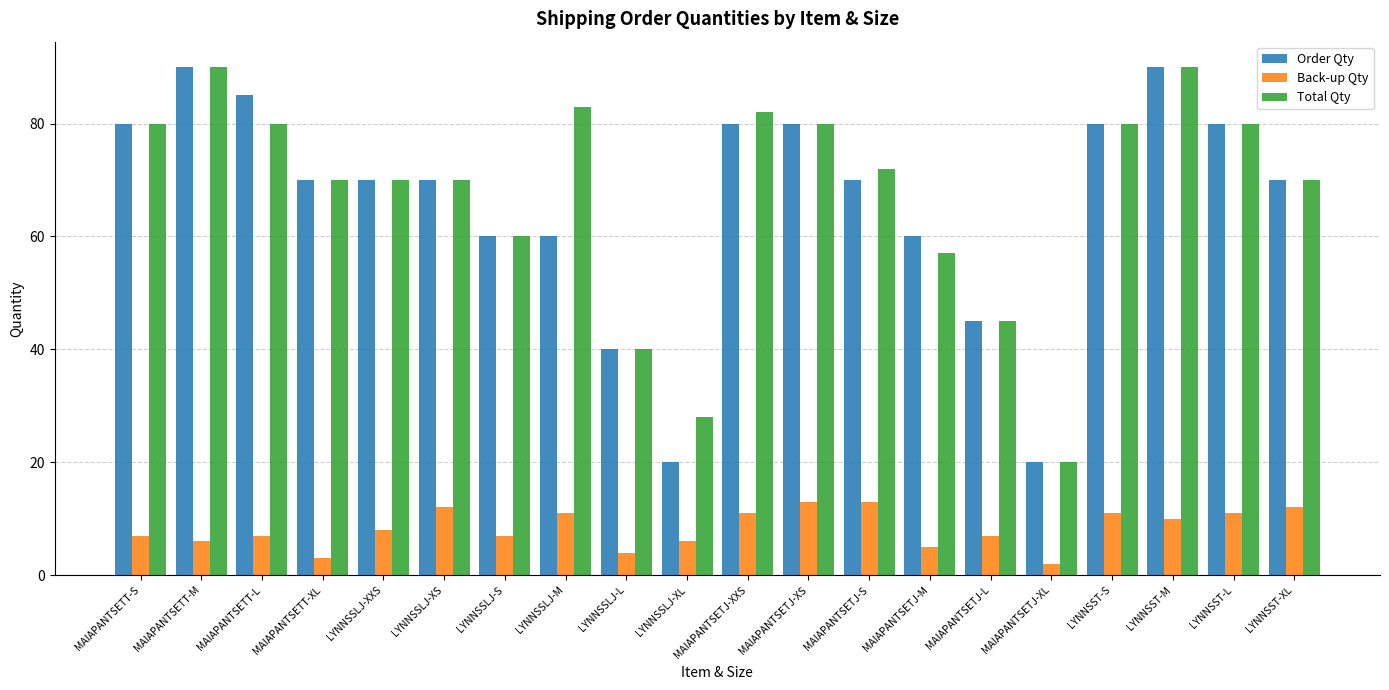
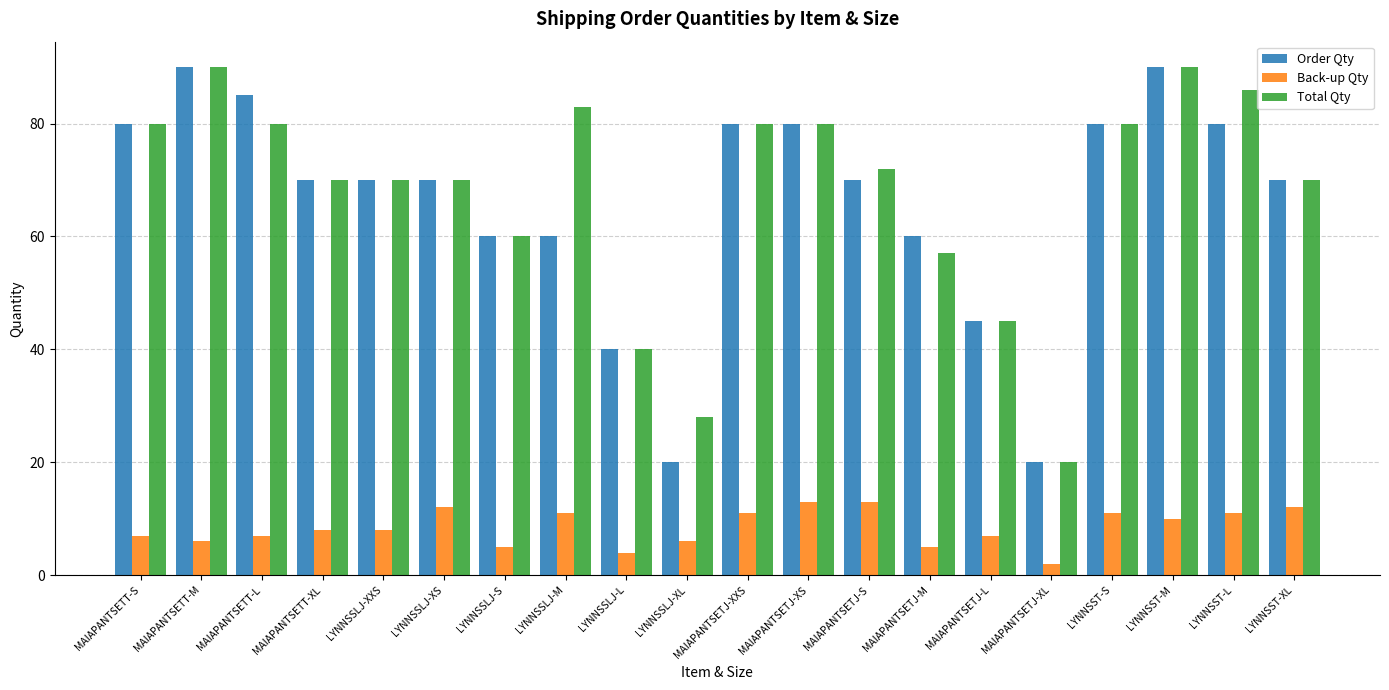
  {
    "Order Qty": {
      "MAIAPANTSETT-S": 80,
      "MAIAPANTSETT-M": 90,
      "MAIAPANTSETT-L": 85,
      "MAIAPANTSETT-XL": 70,
      "LYNNSSLJ-XXS": 70,
      "LYNNSSLJ-XS": 70,
      "LYNNSSLJ-S": 60,
      "LYNNSSLJ-M": 60,
      "LYNNSSLJ-L": 40,
      "LYNNSSLJ-XL": 20,
      "MAIAPANTSETJ-XXS": 80,
      "MAIAPANTSETJ-XS": 80,
      "MAIAPANTSETJ-S": 70,
      "MAIAPANTSETJ-M": 60,
      "MAIAPANTSETJ-L": 45,
      "MAIAPANTSETJ-XL": 20,
      "LYNNSST-S": 80,
      "LYNNSST-M": 90,
      "LYNNSST-L": 80,
      "LYNNSST-XL": 70
    },
    "Back-up Qty": {
      "MAIAPANTSETT-S": 7,
      "MAIAPANTSETT-M": 6,
      "MAIAPANTSETT-L": 7,
-     "MAIAPANTSETT-XL": 3,
+     "MAIAPANTSETT-XL": 8,
      "LYNNSSLJ-XXS": 8,
      "LYNNSSLJ-XS": 12,
-     "LYNNSSLJ-S": 7,
+     "LYNNSSLJ-S": 5,
      "LYNNSSLJ-M": 11,
      "LYNNSSLJ-L": 4,
      "LYNNSSLJ-XL": 6,
      "MAIAPANTSETJ-XXS": 11,
      "MAIAPANTSETJ-XS": 13,
      "MAIAPANTSETJ-S": 13,
      "MAIAPANTSETJ-M": 5,
      "MAIAPANTSETJ-L": 7,
      "MAIAPANTSETJ-XL": 2,
      "LYNNSST-S": 11,
      "LYNNSST-M": 10,
      "LYNNSST-L": 11,
      "LYNNSST-XL": 12
    },
    "Total Qty": {
      "MAIAPANTSETT-S": 80,
      "MAIAPANTSETT-M": 90,
      "MAIAPANTSETT-L": 80,
      "MAIAPANTSETT-XL": 70,
      "LYNNSSLJ-XXS": 70,
      "LYNNSSLJ-XS": 70,
      "LYNNSSLJ-S": 60,
      "LYNNSSLJ-M": 83,
      "LYNNSSLJ-L": 40,
      "LYNNSSLJ-XL": 28,
-     "MAIAPANTSETJ-XXS": 82,
+     "MAIAPANTSETJ-XXS": 80,
      "MAIAPANTSETJ-XS": 80,
      "MAIAPANTSETJ-S": 72,
      "MAIAPANTSETJ-M": 57,
      "MAIAPANTSETJ-L": 45,
      "MAIAPANTSETJ-XL": 20,
      "LYNNSST-S": 80,
      "LYNNSST-M": 90,
-     "LYNNSST-L": 80,
+     "LYNNSST-L": 86,
      "LYNNSST-XL": 70
    }
  }
